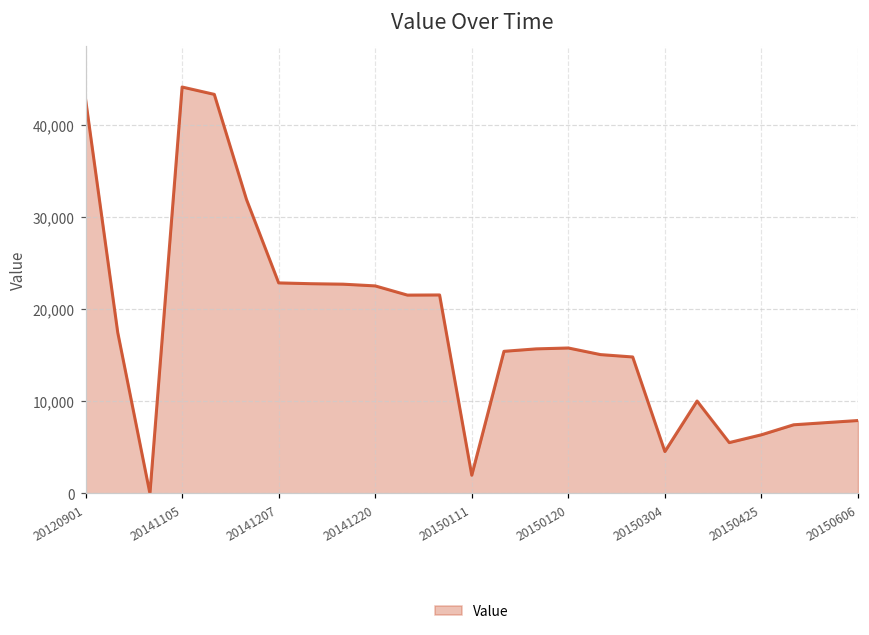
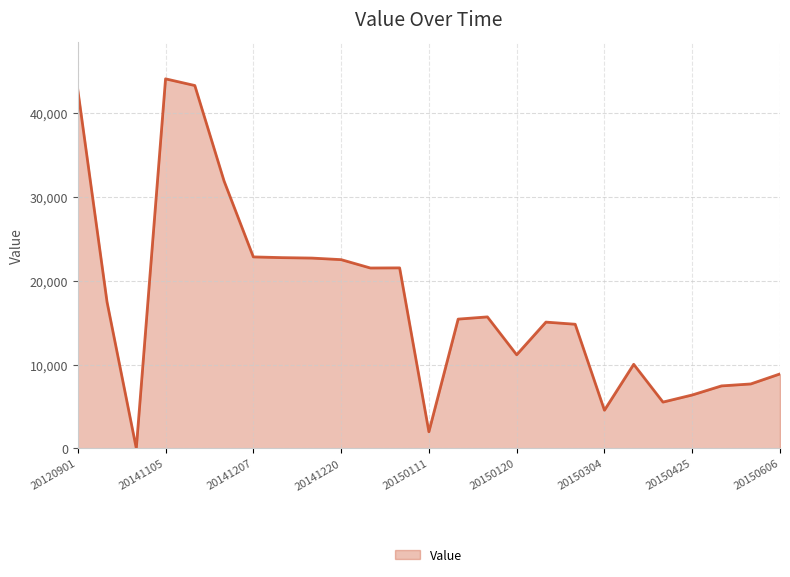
  {
    "20120901": "43,000",
    "20141105": "44,000",
    "20141207": "23,000",
    "20141220": "23,000",
    "20150111": "2,000",
-   "20150120": "16,000",
+   "20150120": "11,000",
    "20150304": "5,000",
    "20150425": "6,000",
-   "20150606": "8,000"
+   "20150606": "9,000"
  }
